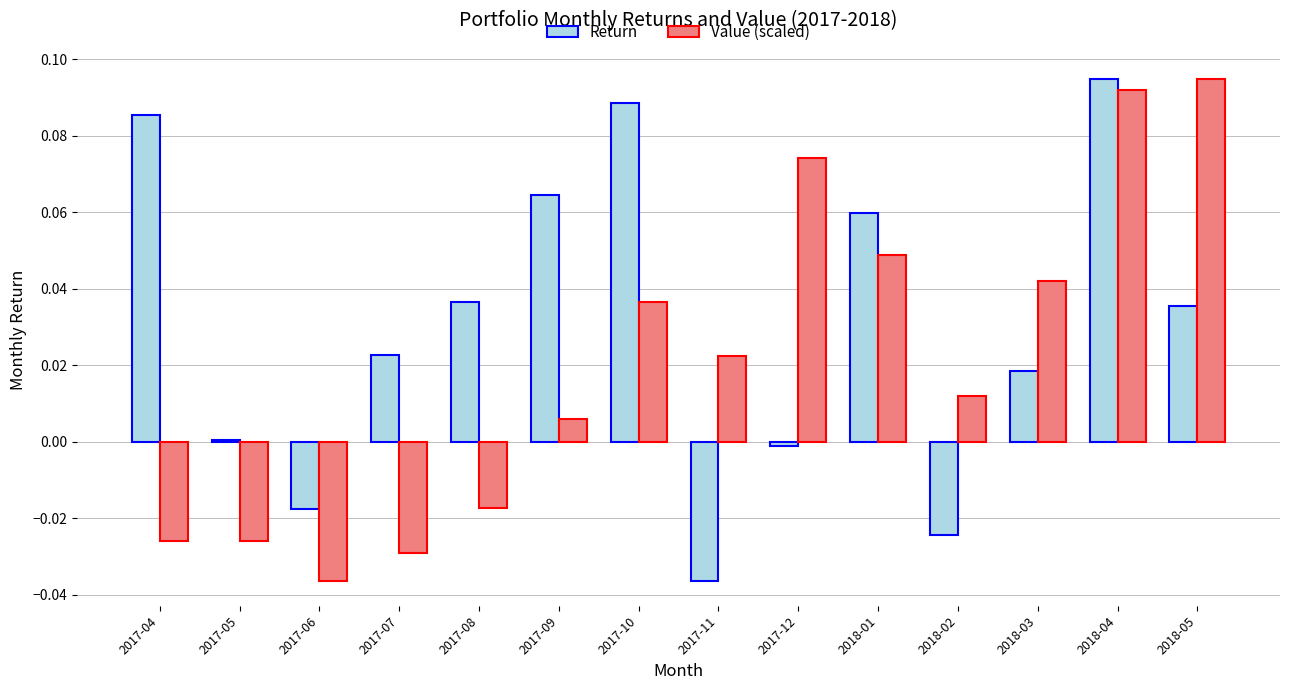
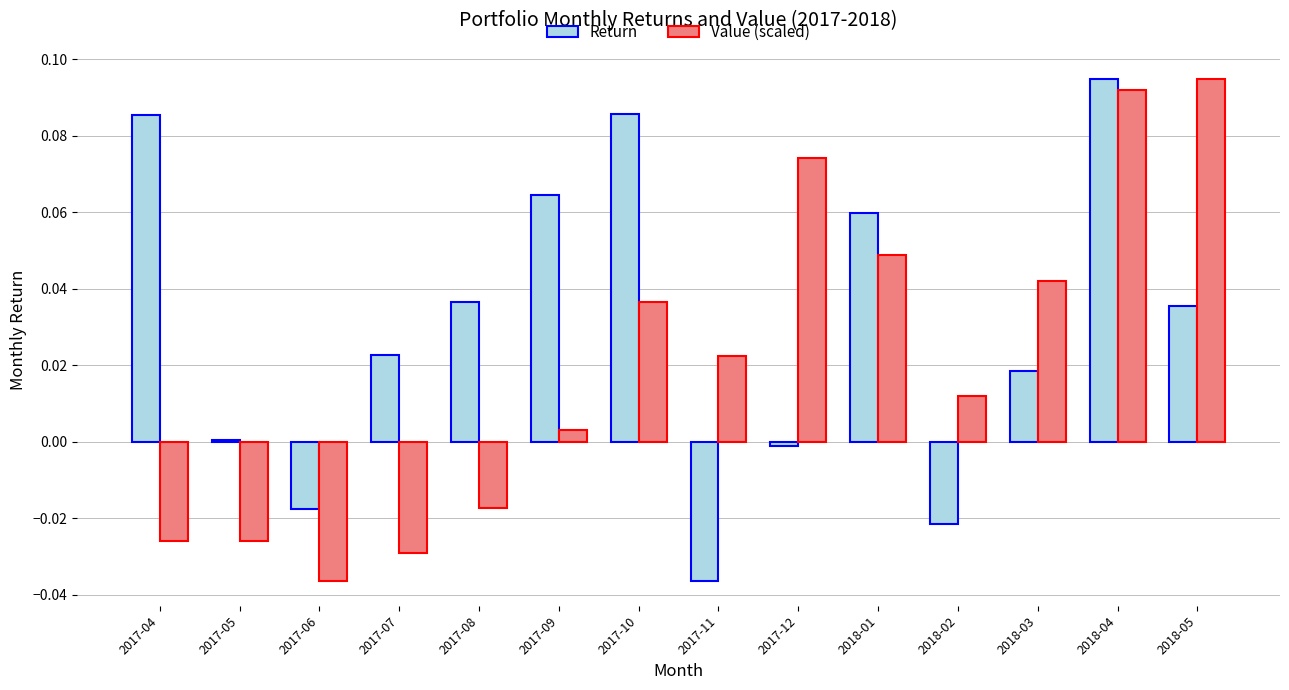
  {
    "Return": {
      "2017-04": 0.085,
      "2017-06": -0.018,
      "2017-07": 0.023,
      "2017-08": 0.036,
      "2017-09": 0.065,
-     "2017-10": 0.089,
+     "2017-10": 0.086,
      "2017-11": -0.036,
      "2017-12": -0.001,
      "2018-01": 0.060,
-     "2018-02": -0.024,
+     "2018-02": -0.021,
      "2018-03": 0.018,
      "2018-04": 0.095,
      "2018-05": 0.035
    },
    "Value (scaled)": {
      "2017-04": -0.026,
      "2017-05": -0.026,
      "2017-06": -0.036,
      "2017-07": -0.029,
      "2017-08": -0.017,
-     "2017-09": 0.006,
+     "2017-09": 0.003,
      "2017-10": 0.037,
      "2017-11": 0.022,
      "2017-12": 0.074,
      "2018-01": 0.049,
      "2018-02": 0.012,
      "2018-03": 0.042,
      "2018-04": 0.092,
      "2018-05": 0.095
    }
  }
